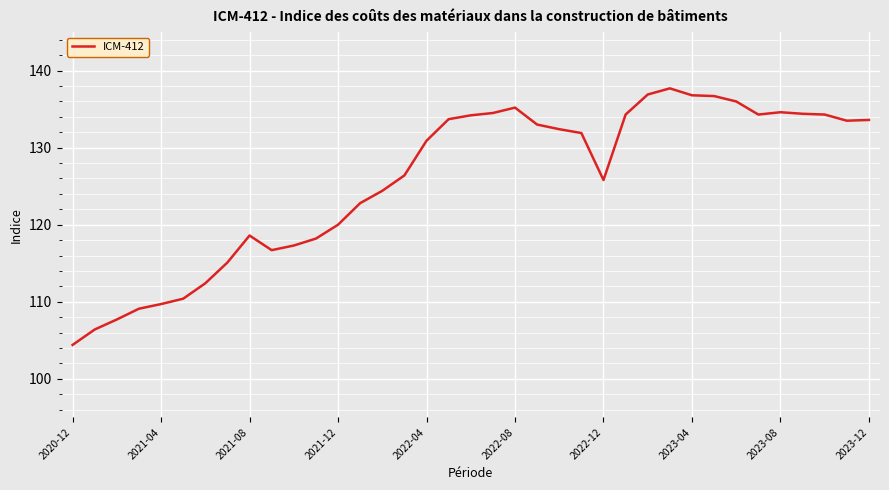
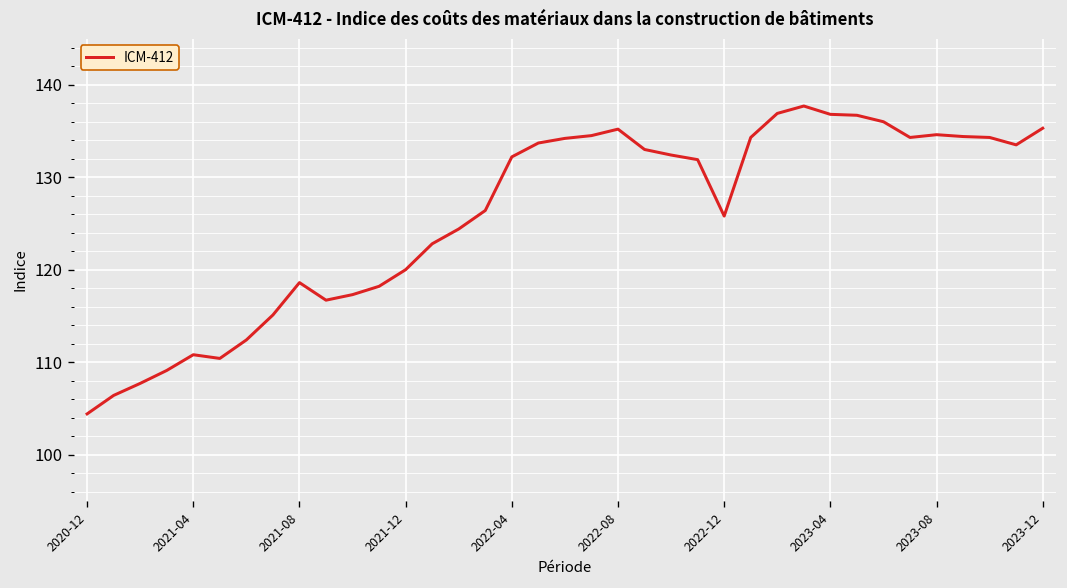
  {
    "2020-12": 104,
-   "2021-04": 110,
+   "2021-04": 111,
    "2021-08": 119,
    "2021-12": 120,
-   "2022-04": 131,
+   "2022-04": 132,
    "2022-08": 135,
    "2022-12": 126,
    "2023-04": 137,
    "2023-08": 135,
-   "2023-12": 134
+   "2023-12": 135
  }
